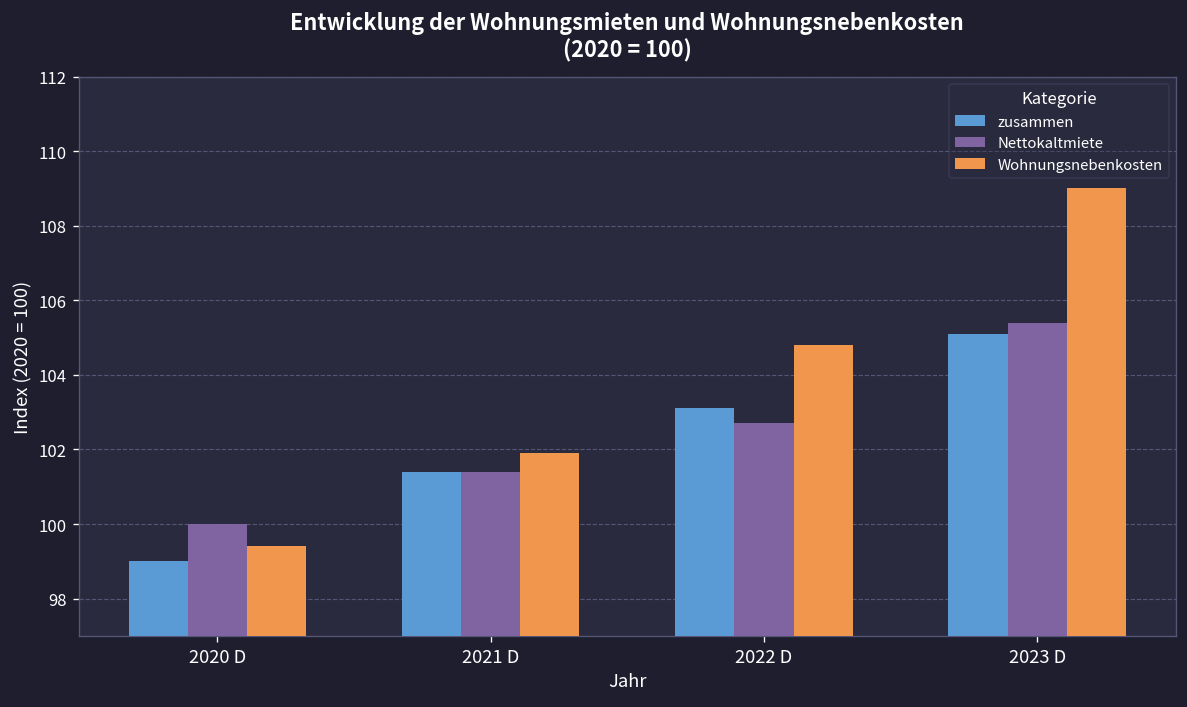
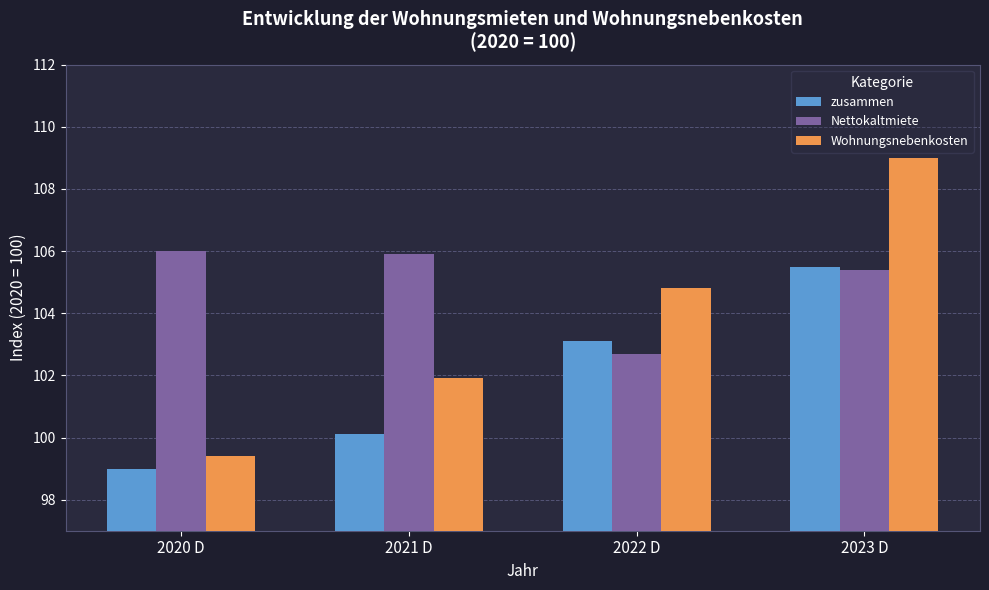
  {
    "zusammen": {
      "2020 D": 99.0,
-     "2021 D": 101.4,
+     "2021 D": 100.1,
      "2022 D": 103.1,
-     "2023 D": 105.1
+     "2023 D": 105.5
    },
    "Nettokaltmiete": {
-     "2020 D": 100,
-     "2021 D": 101.4,
+     "2020 D": 106,
+     "2021 D": 105.9,
      "2022 D": 102.7,
      "2023 D": 105.4
    },
    "Wohnungsnebenkosten": {
      "2020 D": 99.4,
      "2021 D": 101.9,
      "2022 D": 104.8,
      "2023 D": 109.0
    }
  }
